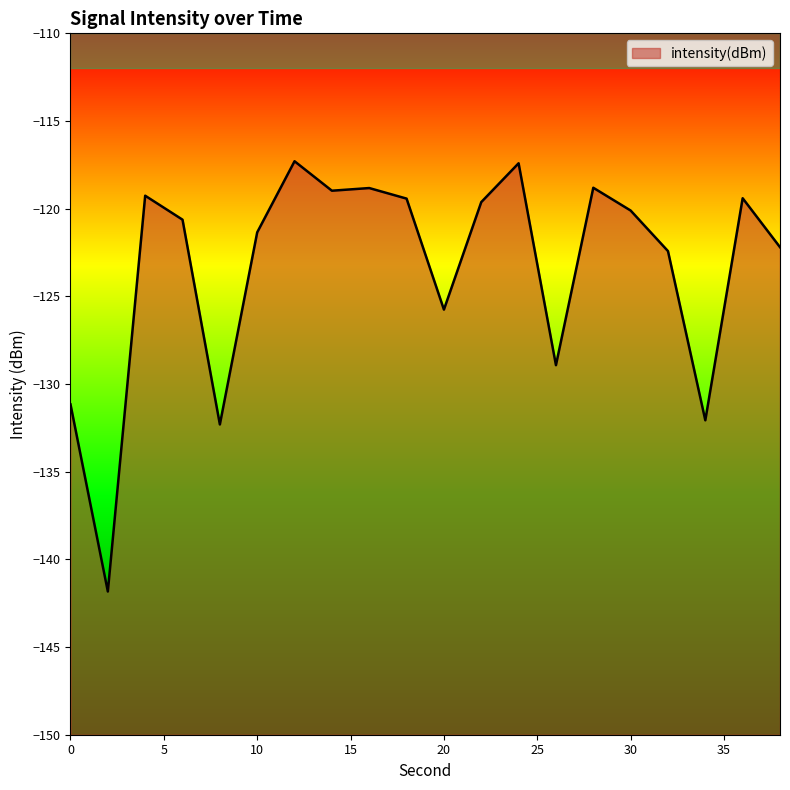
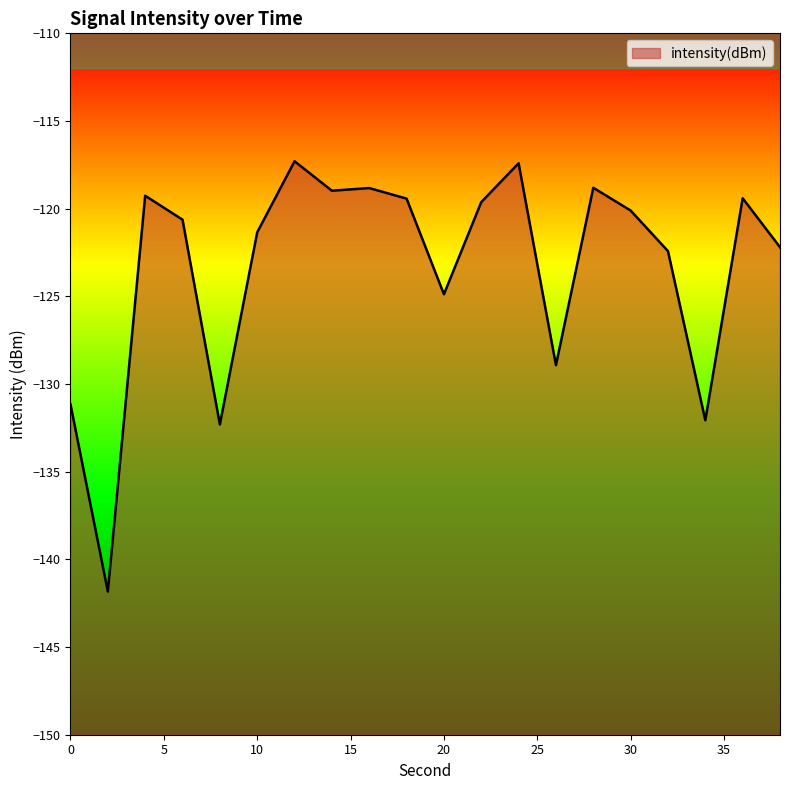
  {
    "0": -131.2,
    "10": -121.3,
-   "20": -125.8,
+   "20": -124.9,
    "30": -120.1
  }
